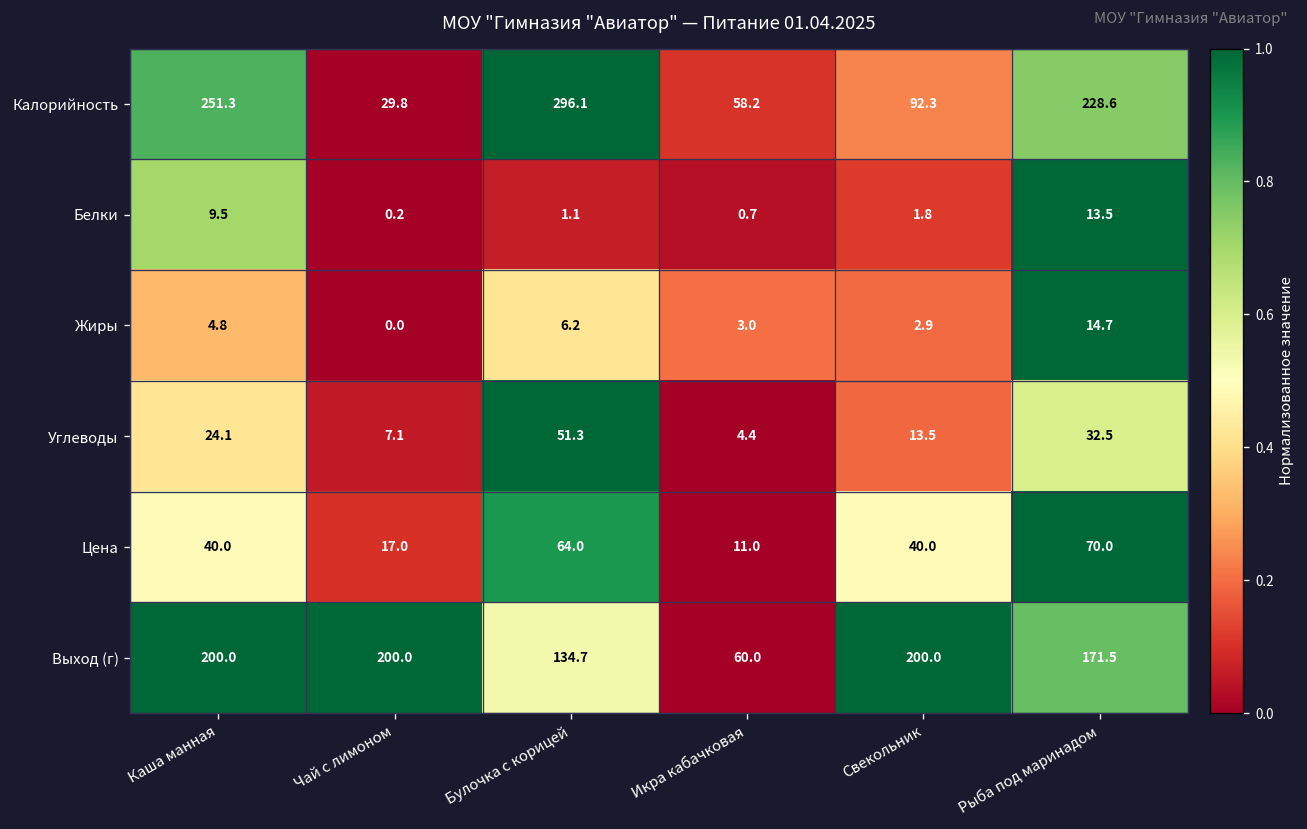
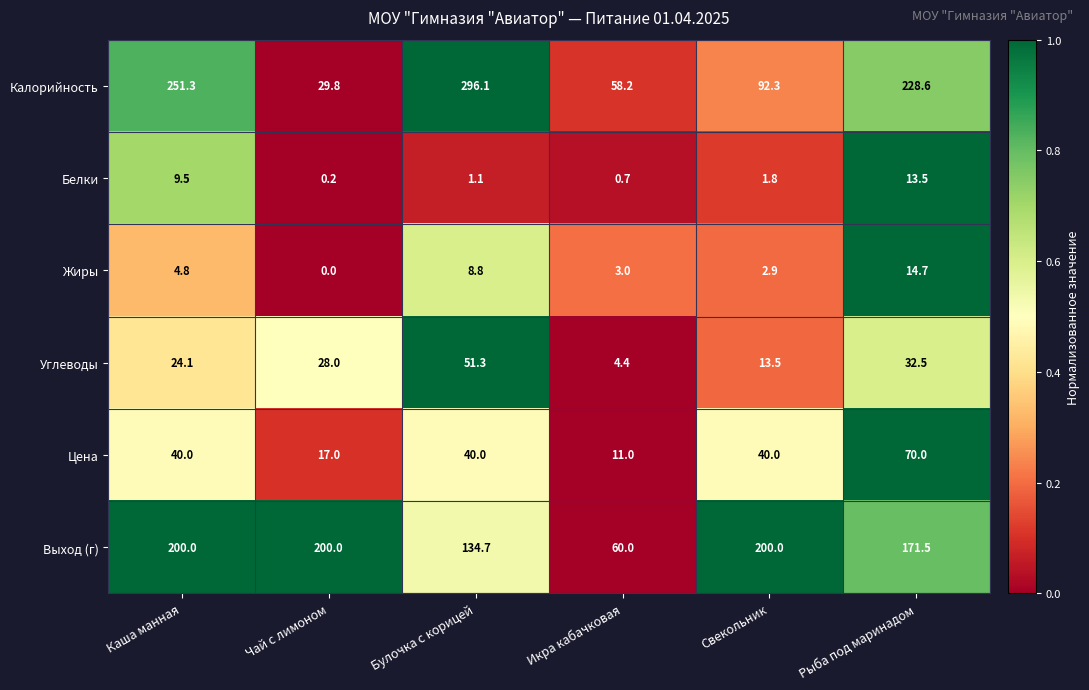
  {
    "Калорийность": {
      "Каша манная": 251.3,
      "Чай с лимоном": 29.8,
      "Булочка с корицей": 296.1,
      "Икра кабачковая": 58.2,
      "Свекольник": 92.3,
      "Рыба под маринадом": 228.6
    },
    "Белки": {
      "Каша манная": 9.5,
      "Чай с лимоном": 0.2,
      "Булочка с корицей": 1.1,
      "Икра кабачковая": 0.7,
      "Свекольник": 1.8,
      "Рыба под маринадом": 13.5
    },
    "Жиры": {
      "Каша манная": 4.8,
      "Чай с лимоном": 0.0,
-     "Булочка с корицей": 6.2,
+     "Булочка с корицей": 8.8,
      "Икра кабачковая": 3.0,
      "Свекольник": 2.9,
      "Рыба под маринадом": 14.7
    },
    "Углеводы": {
      "Каша манная": 24.1,
-     "Чай с лимоном": 7.1,
+     "Чай с лимоном": 28.0,
      "Булочка с корицей": 51.3,
      "Икра кабачковая": 4.4,
      "Свекольник": 13.5,
      "Рыба под маринадом": 32.5
    },
    "Цена": {
      "Каша манная": 40.0,
      "Чай с лимоном": 17.0,
-     "Булочка с корицей": 64.0,
+     "Булочка с корицей": 40.0,
      "Икра кабачковая": 11.0,
      "Свекольник": 40.0,
      "Рыба под маринадом": 70.0
    },
    "Выход (г)": {
      "Каша манная": 200.0,
      "Чай с лимоном": 200.0,
      "Булочка с корицей": 134.7,
      "Икра кабачковая": 60.0,
      "Свекольник": 200.0,
      "Рыба под маринадом": 171.5
    }
  }
